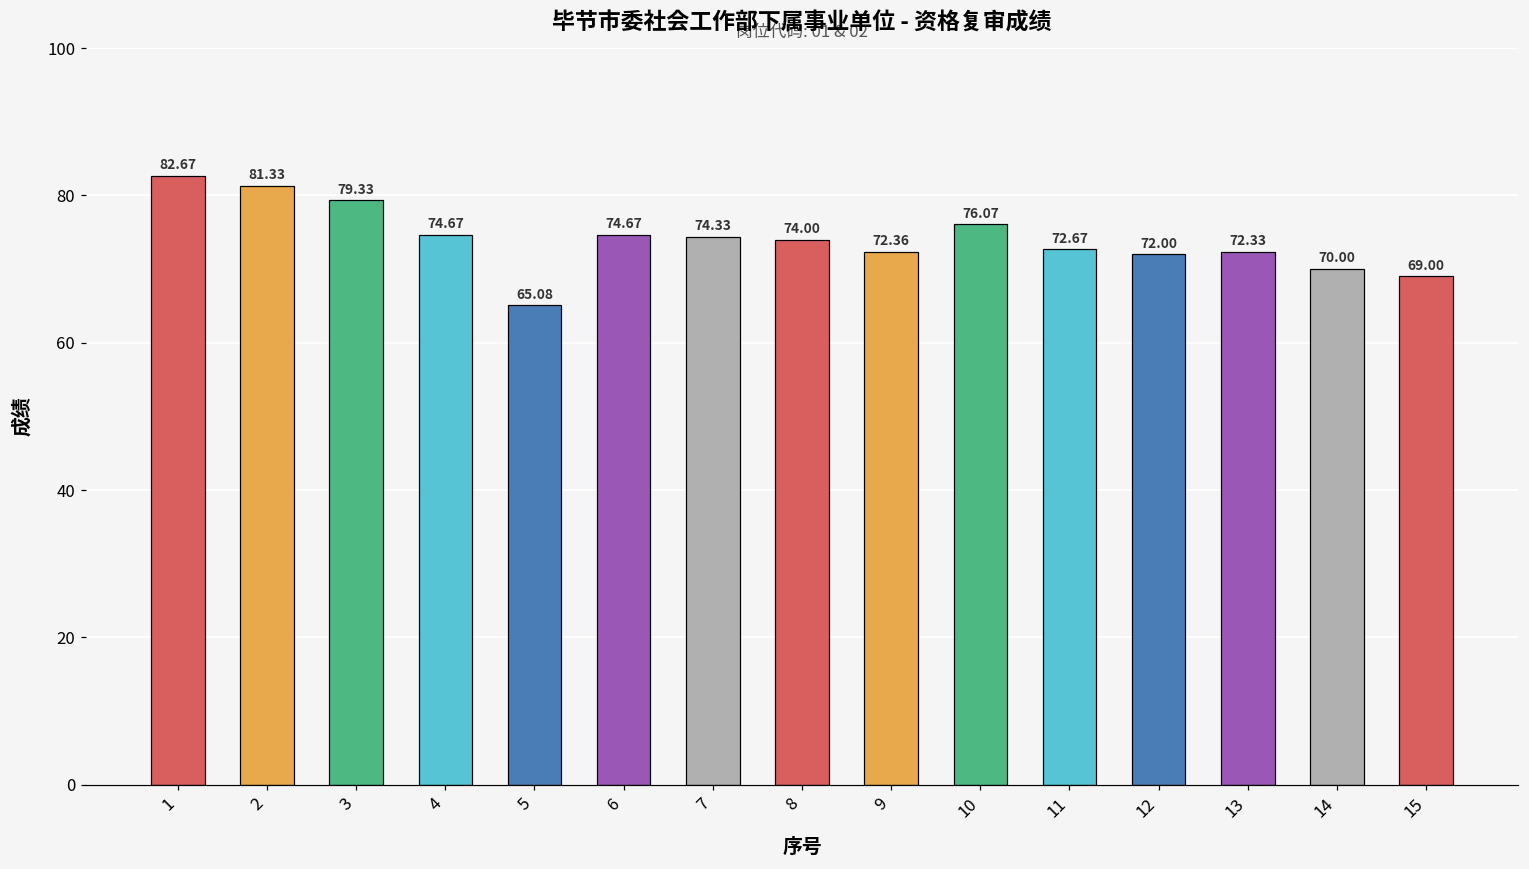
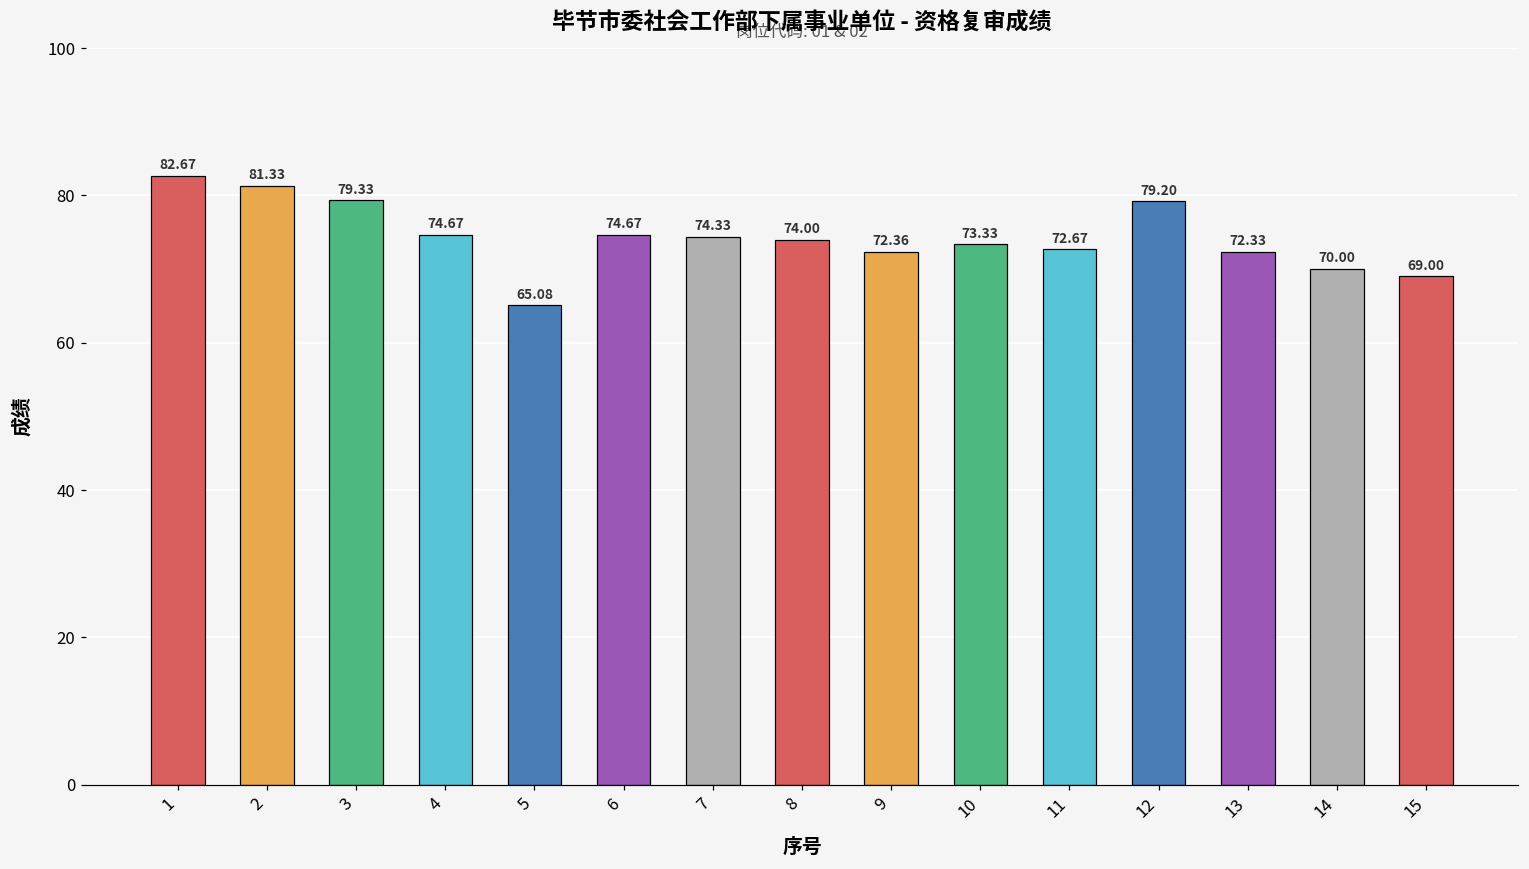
  {
    "1": 82.67,
    "2": 81.33,
    "3": 79.33,
    "4": 74.67,
    "5": 65.08,
    "6": 74.67,
    "7": 74.33,
    "8": 74.00,
    "9": 72.36,
-   "10": 76.07,
+   "10": 73.33,
    "11": 72.67,
-   "12": 72.00,
+   "12": 79.20,
    "13": 72.33,
    "14": 70.00,
    "15": 69.00
  }
